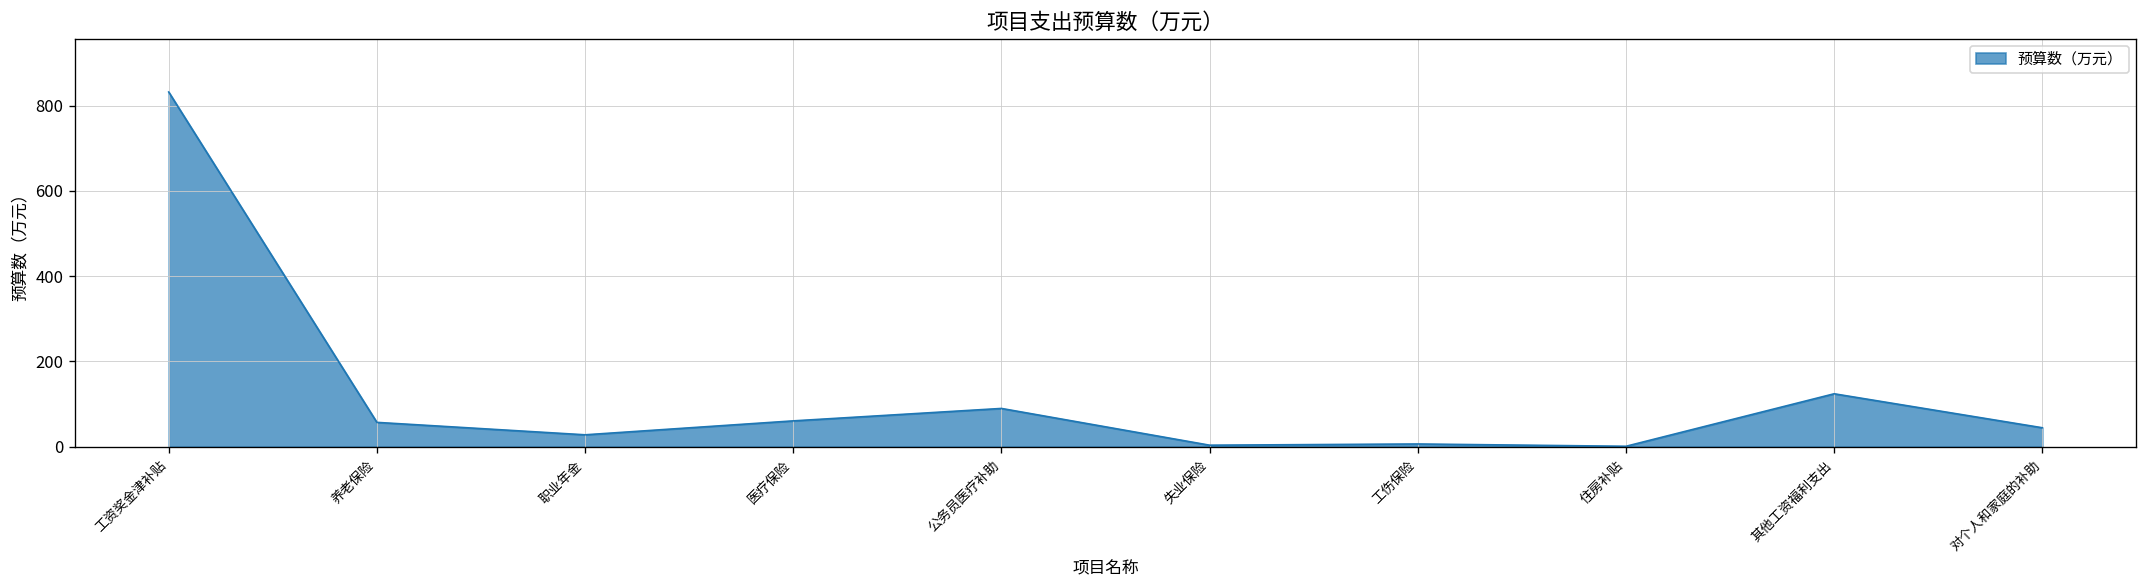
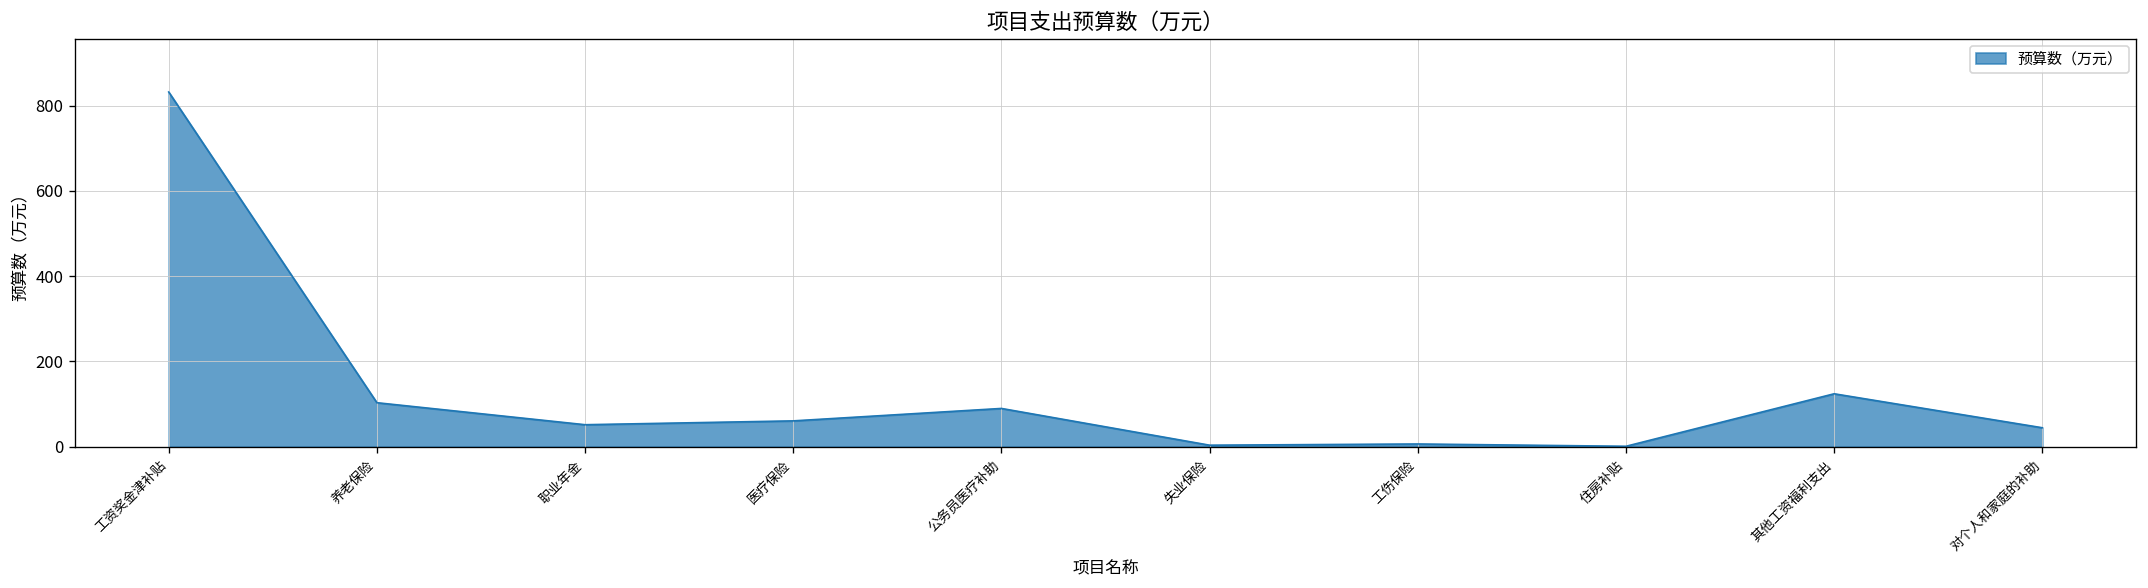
  {
    "工资奖金津补贴": 830,
-   "养老保险": 60,
-   "职业年金": 30,
+   "养老保险": 100,
+   "职业年金": 50,
    "医疗保险": 60,
    "公务员医疗补助": 90,
    "失业保险": 0,
    "工伤保险": 10,
    "住房补贴": 0,
    "其他工资福利支出": 120,
    "对个人和家庭的补助": 40
  }
